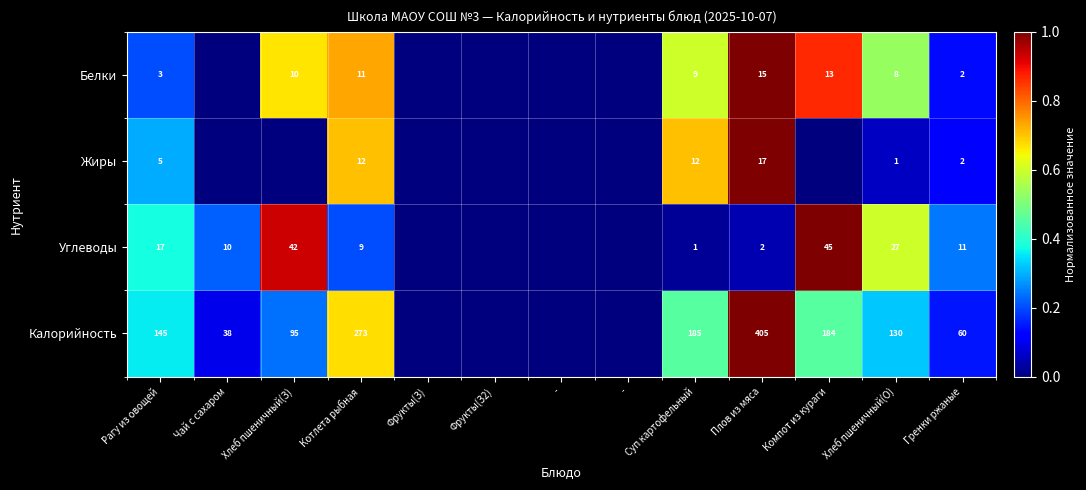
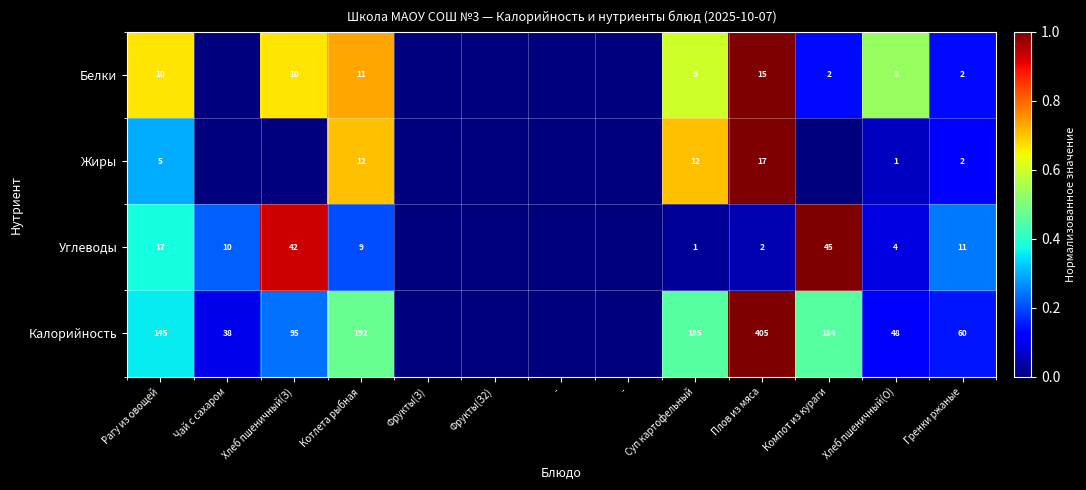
  {
    "Белки": {
-     "Рагу из овощей": 3,
+     "Рагу из овощей": 10,
      "Хлеб пшеничный(З)": 10,
      "Котлета рыбная": 11,
      "Суп картофельный": 9,
      "Плов из мяса": 15,
-     "Компот из кураги": 13,
+     "Компот из кураги": 2,
      "Хлеб пшеничный(О)": 8,
      "Гренки ржаные": 2
    },
    "Жиры": {
      "Рагу из овощей": 5,
      "Котлета рыбная": 12,
      "Суп картофельный": 12,
      "Плов из мяса": 17,
      "Хлеб пшеничный(О)": 1,
      "Гренки ржаные": 2
    },
    "Углеводы": {
      "Рагу из овощей": 17,
      "Чай с сахаром": 10,
      "Хлеб пшеничный(З)": 42,
      "Котлета рыбная": 9,
      "Суп картофельный": 1,
      "Плов из мяса": 2,
      "Компот из кураги": 45,
-     "Хлеб пшеничный(О)": 27,
+     "Хлеб пшеничный(О)": 4,
      "Гренки ржаные": 11
    },
    "Калорийность": {
      "Рагу из овощей": 145,
      "Чай с сахаром": 38,
      "Хлеб пшеничный(З)": 95,
-     "Котлета рыбная": 273,
+     "Котлета рыбная": 192,
      "Суп картофельный": 185,
      "Плов из мяса": 405,
      "Компот из кураги": 184,
-     "Хлеб пшеничный(О)": 130,
+     "Хлеб пшеничный(О)": 48,
      "Гренки ржаные": 60
    }
  }
